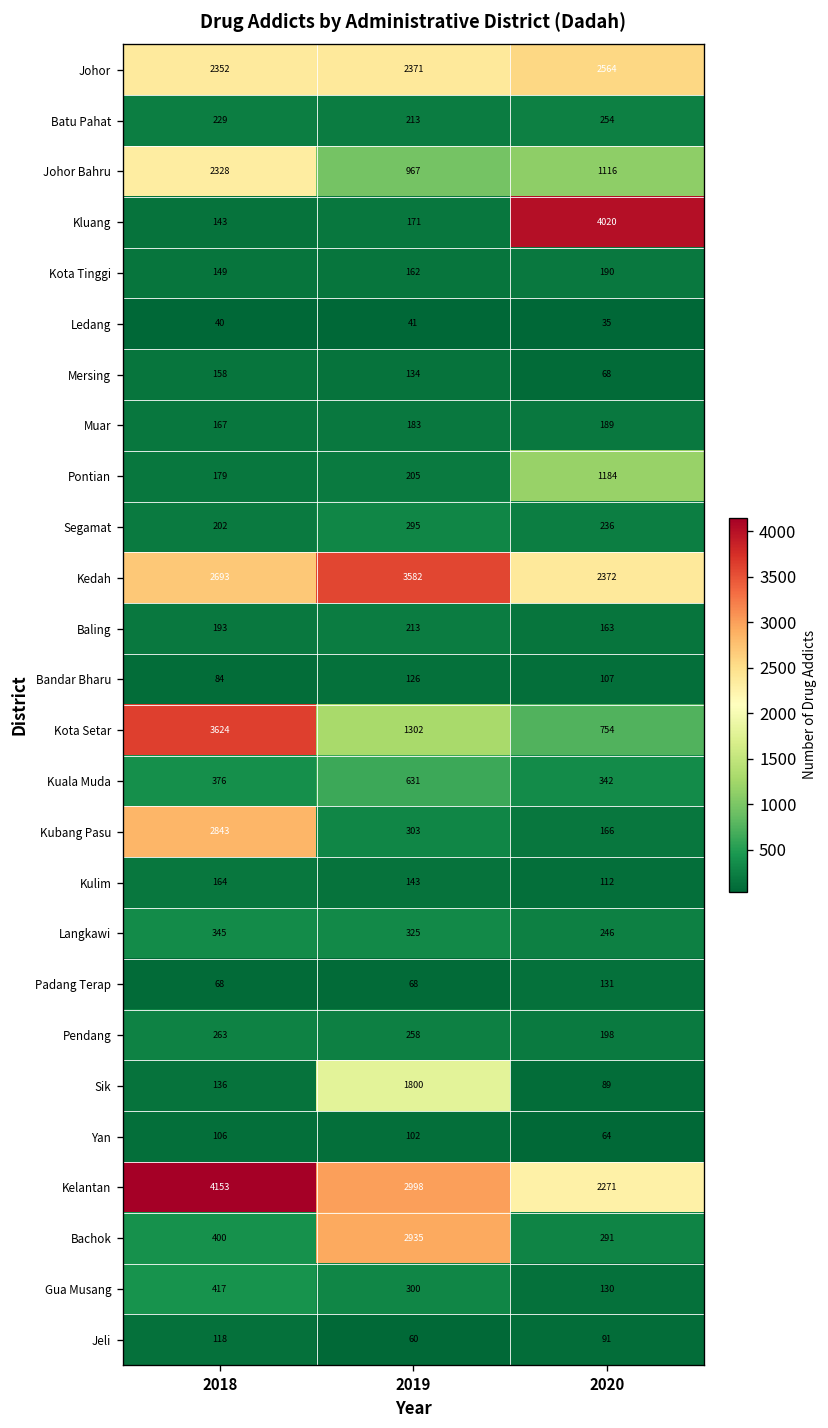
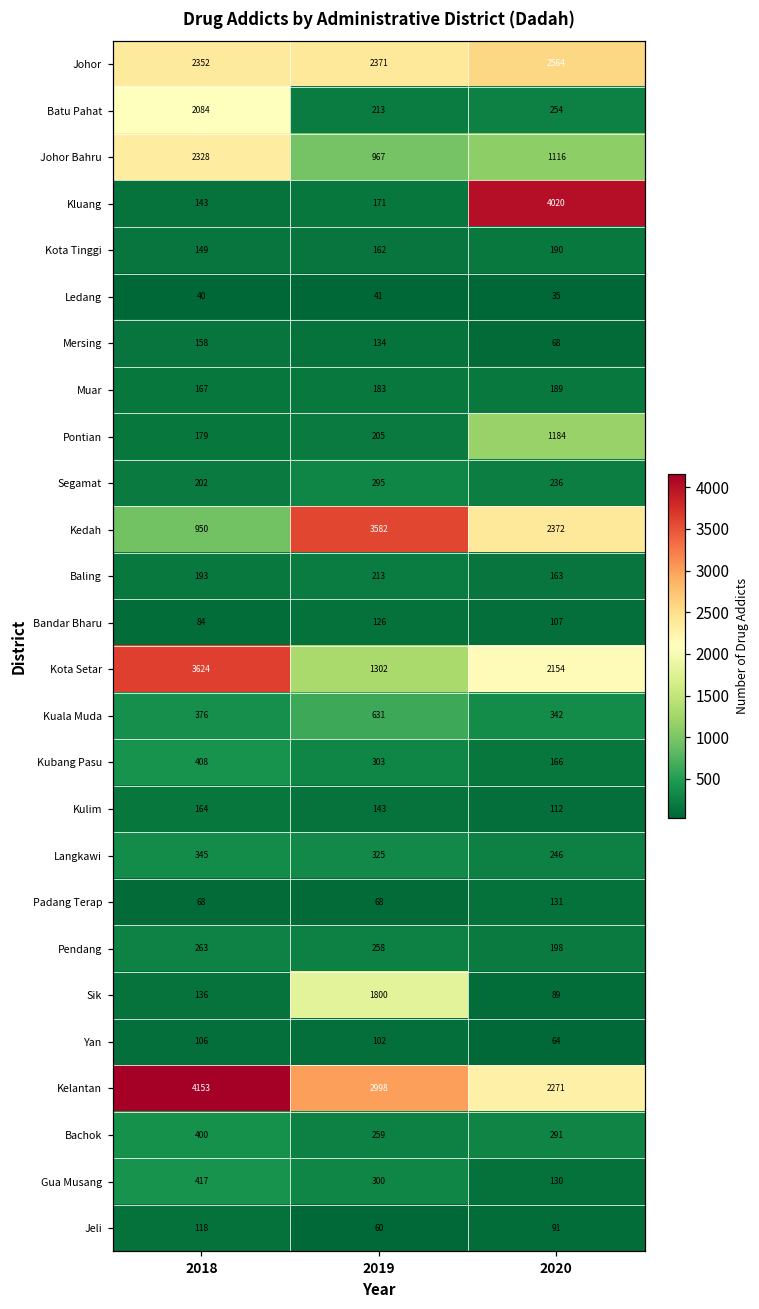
  {
    "Johor": {
      "2018": 2352,
      "2019": 2371,
      "2020": 2564
    },
    "Batu Pahat": {
-     "2018": 229,
+     "2018": 2084,
      "2019": 213,
      "2020": 254
    },
    "Johor Bahru": {
      "2018": 2328,
      "2019": 967,
      "2020": 1116
    },
    "Kluang": {
      "2018": 143,
      "2019": 171,
      "2020": 4020
    },
    "Kota Tinggi": {
      "2018": 149,
      "2019": 162,
      "2020": 190
    },
    "Ledang": {
      "2018": 40,
      "2019": 41,
      "2020": 35
    },
    "Mersing": {
      "2018": 158,
      "2019": 134,
      "2020": 68
    },
    "Muar": {
      "2018": 167,
      "2019": 183,
      "2020": 189
    },
    "Pontian": {
      "2018": 179,
      "2019": 205,
      "2020": 1184
    },
    "Segamat": {
      "2018": 202,
      "2019": 295,
      "2020": 236
    },
    "Kedah": {
-     "2018": 2693,
+     "2018": 950,
      "2019": 3582,
      "2020": 2372
    },
    "Baling": {
      "2018": 193,
      "2019": 213,
      "2020": 163
    },
    "Bandar Bharu": {
      "2018": 84,
      "2019": 126,
      "2020": 107
    },
    "Kota Setar": {
      "2018": 3624,
      "2019": 1302,
-     "2020": 754
+     "2020": 2154
    },
    "Kuala Muda": {
      "2018": 376,
      "2019": 631,
      "2020": 342
    },
    "Kubang Pasu": {
-     "2018": 2843,
+     "2018": 408,
      "2019": 303,
      "2020": 166
    },
    "Kulim": {
      "2018": 164,
      "2019": 143,
      "2020": 112
    },
    "Langkawi": {
      "2018": 345,
      "2019": 325,
      "2020": 246
    },
    "Padang Terap": {
      "2018": 68,
      "2019": 68,
      "2020": 131
    },
    "Pendang": {
      "2018": 263,
      "2019": 258,
      "2020": 198
    },
    "Sik": {
      "2018": 136,
      "2019": 1800,
      "2020": 89
    },
    "Yan": {
      "2018": 106,
      "2019": 102,
      "2020": 64
    },
    "Kelantan": {
      "2018": 4153,
      "2019": 2998,
      "2020": 2271
    },
    "Bachok": {
      "2018": 400,
-     "2019": 2935,
+     "2019": 259,
      "2020": 291
    },
    "Gua Musang": {
      "2018": 417,
      "2019": 300,
      "2020": 130
    },
    "Jeli": {
      "2018": 118,
      "2019": 60,
      "2020": 91
    }
  }
